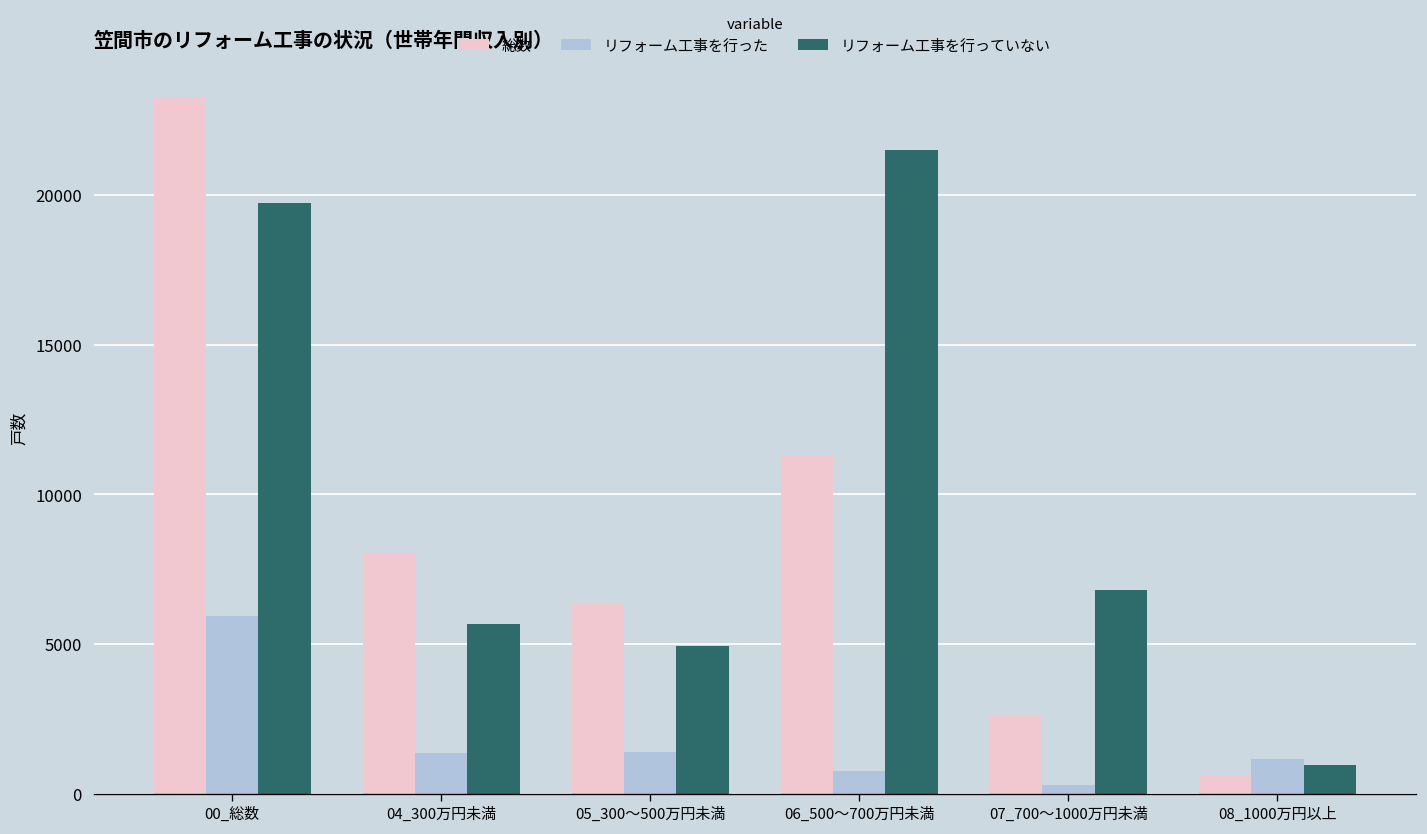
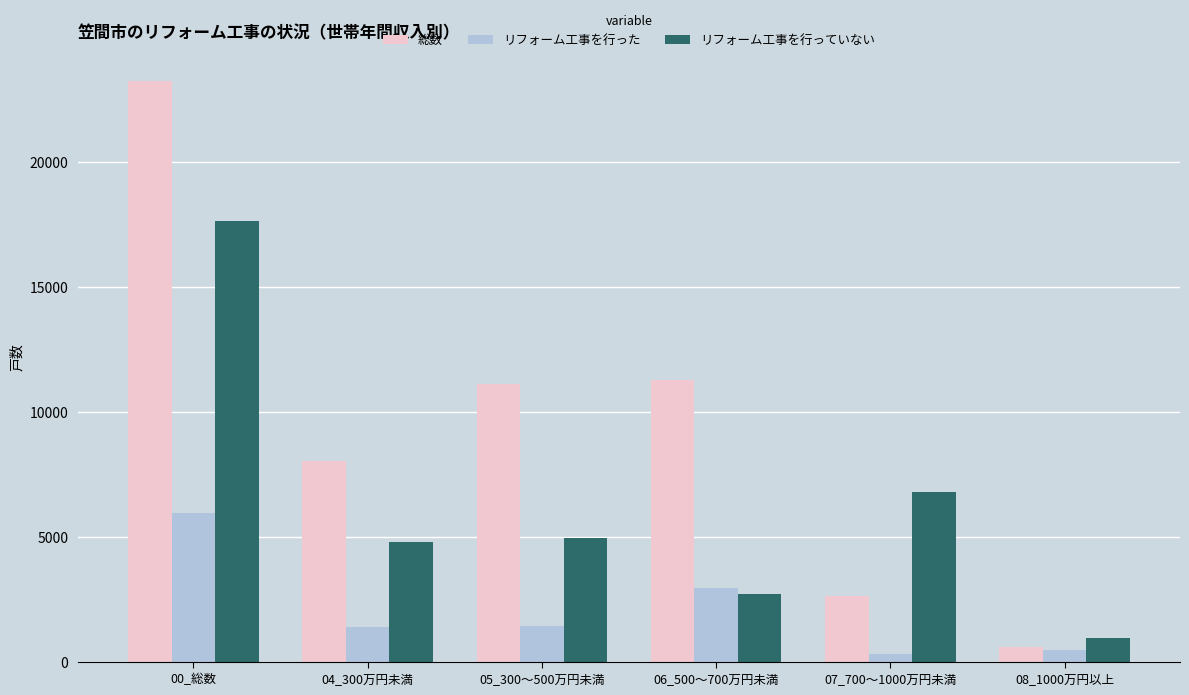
  {
    "総数": {
      "00_総数": 23300,
      "04_300万円未満": 8000,
-     "05_300～500万円未満": 6400,
+     "05_300～500万円未満": 11100,
      "06_500～700万円未満": 11300,
      "07_700～1000万円未満": 2600,
      "08_1000万円以上": 600
    },
    "リフォーム工事を行った": {
      "00_総数": 6000,
      "04_300万円未満": 1400,
      "05_300～500万円未満": 1400,
-     "06_500～700万円未満": 800,
+     "06_500～700万円未満": 2900,
      "07_700～1000万円未満": 300,
-     "08_1000万円以上": 1200
+     "08_1000万円以上": 500
    },
    "リフォーム工事を行っていない": {
-     "00_総数": 19700,
-     "04_300万円未満": 5700,
+     "00_総数": 17600,
+     "04_300万円未満": 4800,
      "05_300～500万円未満": 5000,
-     "06_500～700万円未満": 21500,
+     "06_500～700万円未満": 2700,
      "07_700～1000万円未満": 6800,
      "08_1000万円以上": 1000
    }
  }
